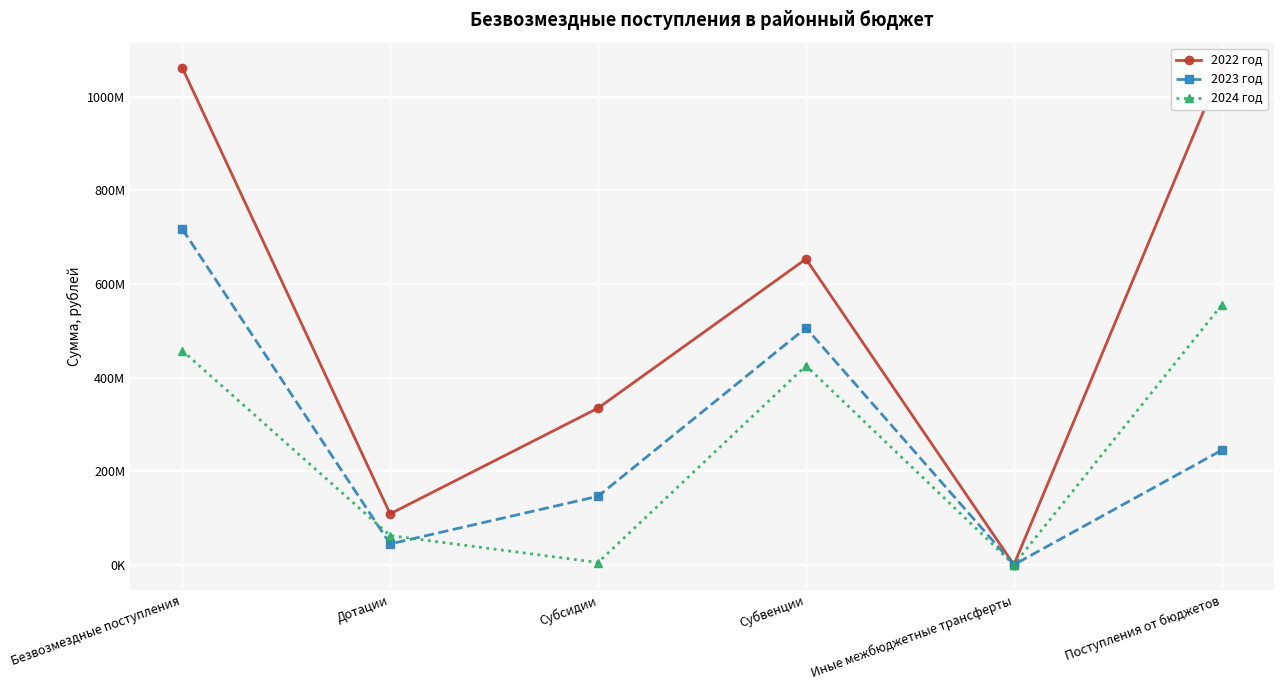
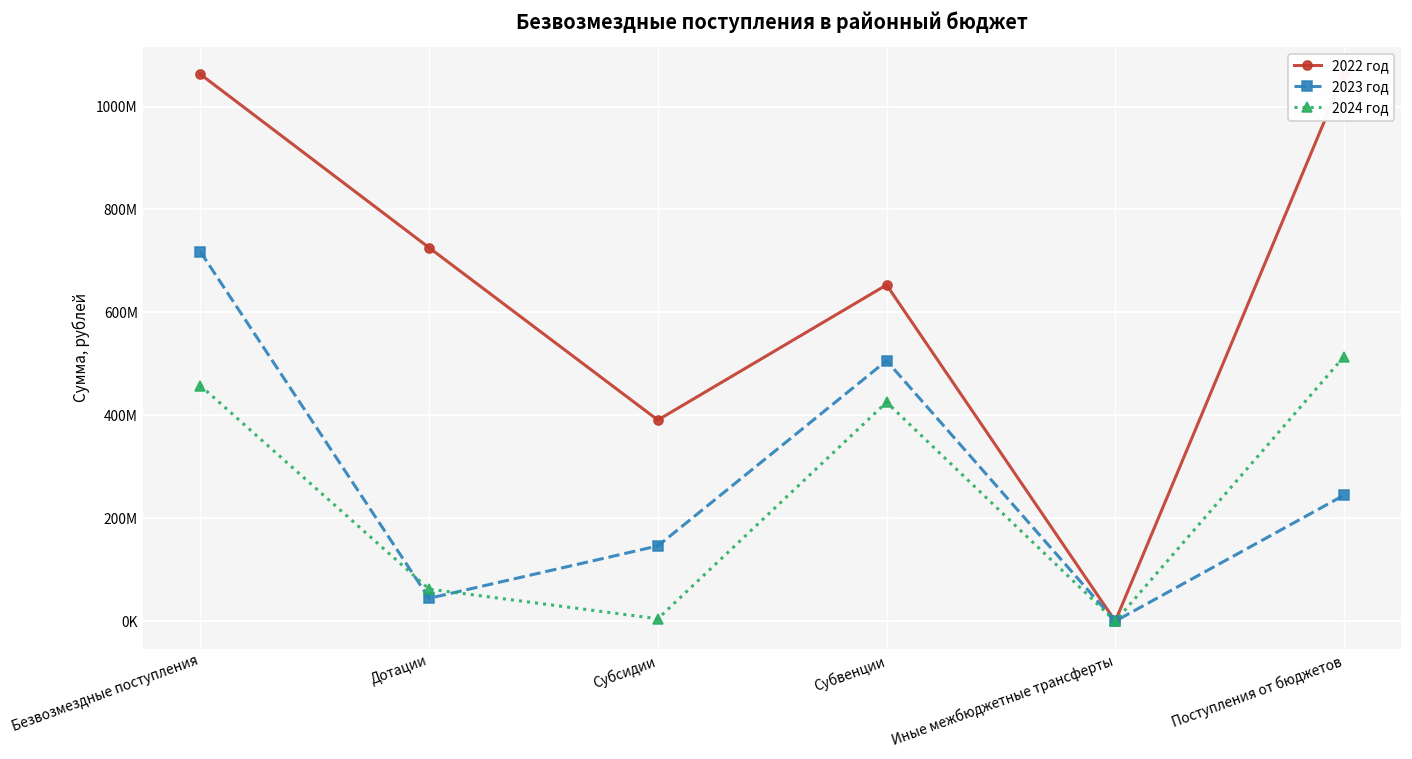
  {
    "2022 год": {
      "Безвозмездные поступления": 1060000000,
-     "Дотации": 110000000,
-     "Субсидии": 330000000,
+     "Дотации": 730000000,
+     "Субсидии": 390000000,
      "Субвенции": 650000000
    },
    "2023 год": {
      "Безвозмездные поступления": 720000000,
      "Дотации": 40000000,
      "Субсидии": 150000000,
      "Субвенции": 510000000,
      "Поступления от бюджетов": 240000000
    },
    "2024 год": {
      "Безвозмездные поступления": 460000000,
      "Дотации": 60000000,
      "Субсидии": 0,
      "Субвенции": 430000000,
-     "Поступления от бюджетов": 560000000
+     "Поступления от бюджетов": 510000000
    }
  }
